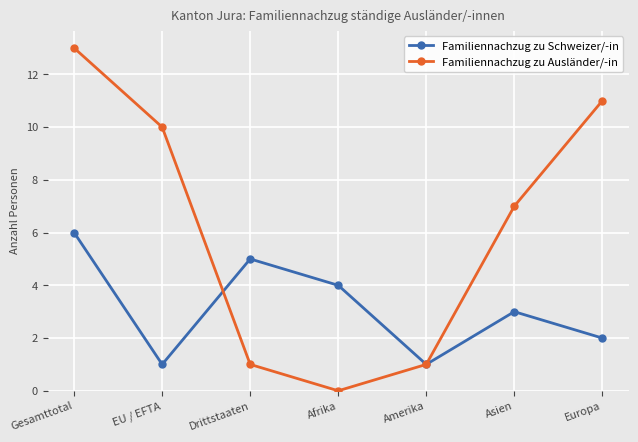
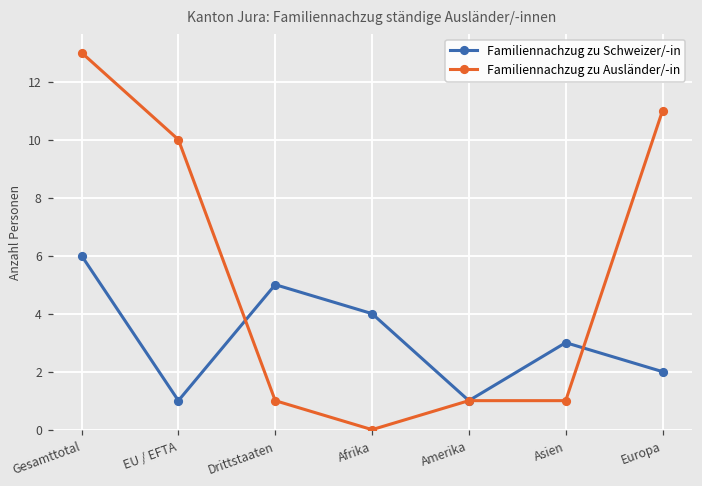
  {
    "Familiennachzug zu Schweizer/-in": {
      "Gesamttotal": 6,
      "EU / EFTA": 1,
      "Drittstaaten": 5,
      "Afrika": 4,
      "Asien": 3,
      "Europa": 2
    },
    "Familiennachzug zu Ausländer/-in": {
      "Gesamttotal": 13,
      "EU / EFTA": 10,
      "Drittstaaten": 1,
      "Afrika": 0,
-     "Asien": 7,
+     "Asien": 1,
      "Europa": 11
    }
  }
